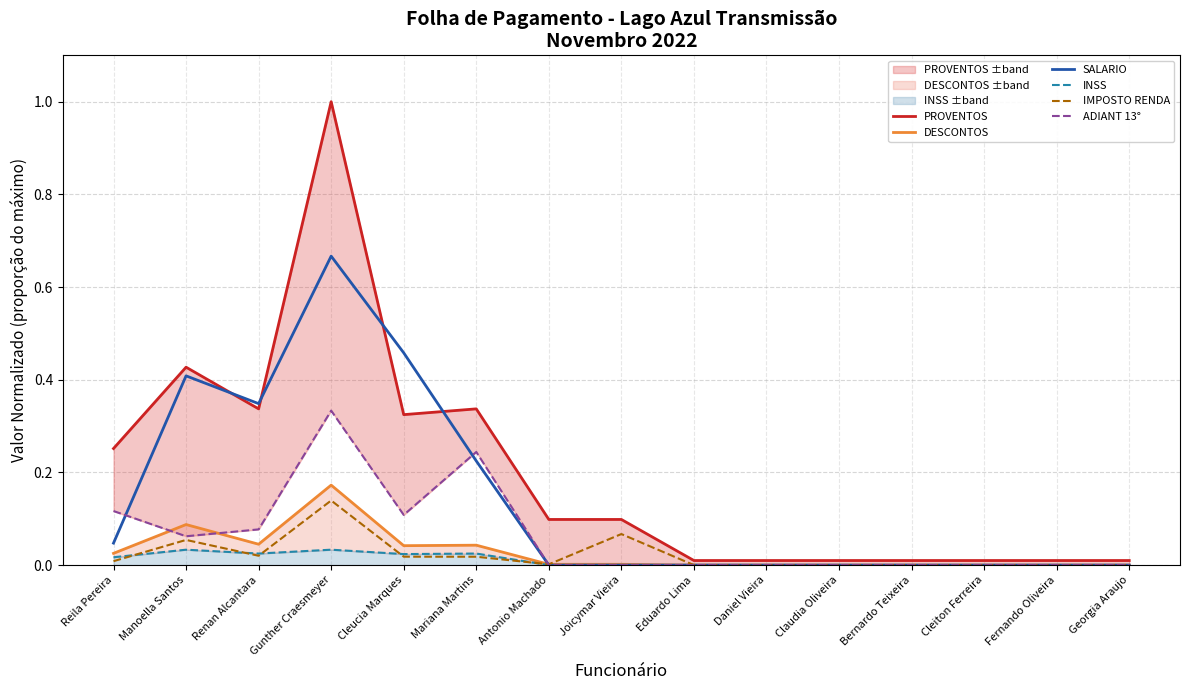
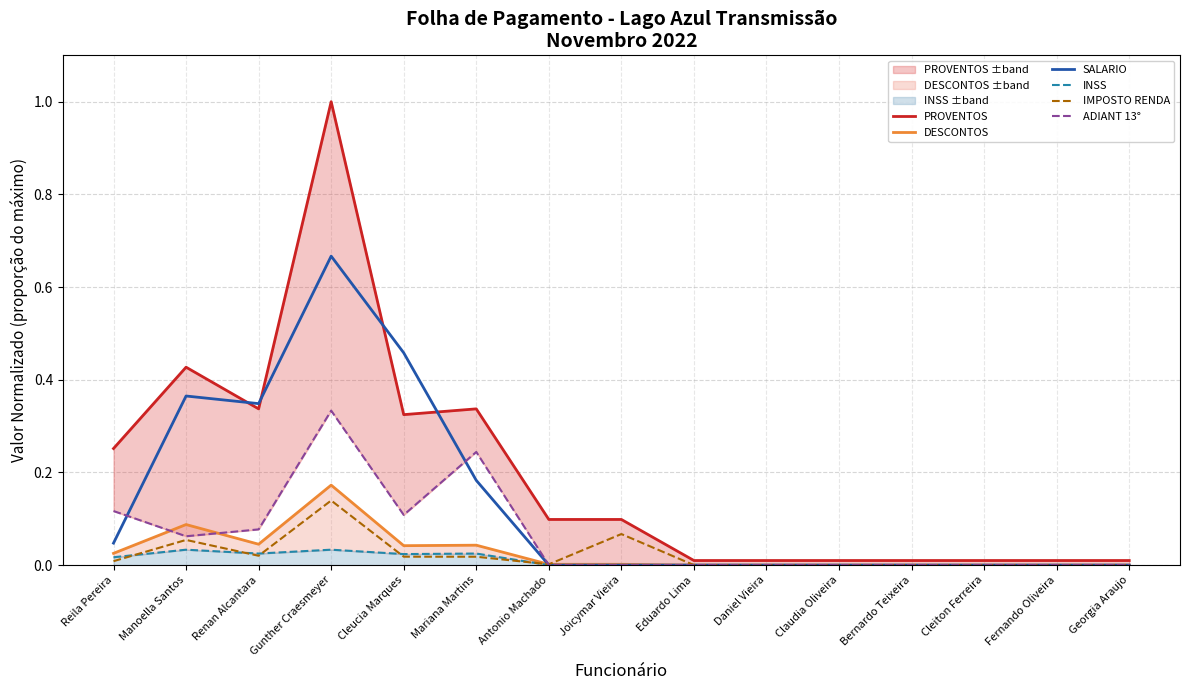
  {
    "SALARIO": {
      "Reila Pereira": 0.05,
-     "Manoella Santos": 0.41,
+     "Manoella Santos": 0.36,
      "Renan Alcantara": 0.35,
      "Gunther Craesmeyer": 0.67,
      "Cleucia Marques": 0.46,
-     "Mariana Martins": 0.22
+     "Mariana Martins": 0.18
    },
    "INSS ±band": {
      "Reila Pereira": 0.02,
      "Manoella Santos": 0.03,
      "Gunther Craesmeyer": 0.03,
      "Cleucia Marques": 0.02,
      "Mariana Martins": 0.02
    },
    "IMPOSTO RENDA": {
      "Reila Pereira": 0.01,
      "Manoella Santos": 0.05,
      "Gunther Craesmeyer": 0.14,
      "Cleucia Marques": 0.02,
      "Mariana Martins": 0.02,
      "Joicymar Vieira": 0.07
    },
    "ADIANT 13°": {
      "Reila Pereira": 0.12,
      "Manoella Santos": 0.06,
      "Renan Alcantara": 0.08,
      "Gunther Craesmeyer": 0.33,
      "Cleucia Marques": 0.11,
      "Mariana Martins": 0.24
    }
  }
